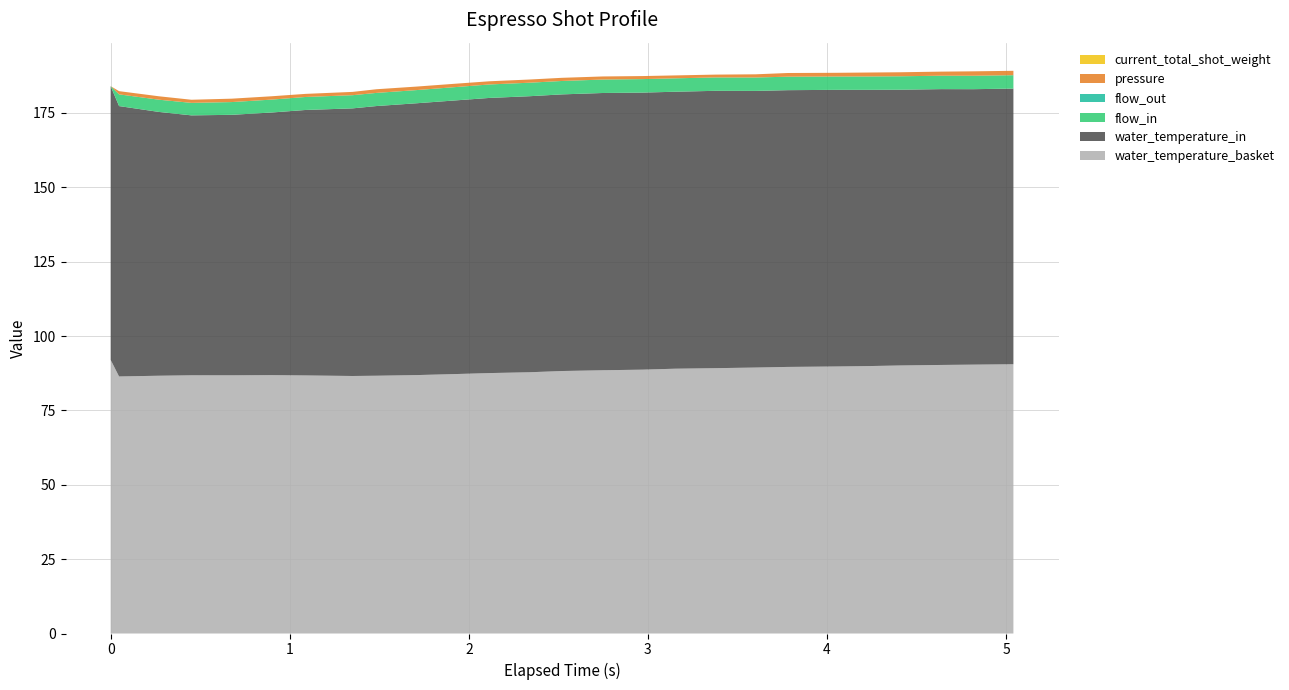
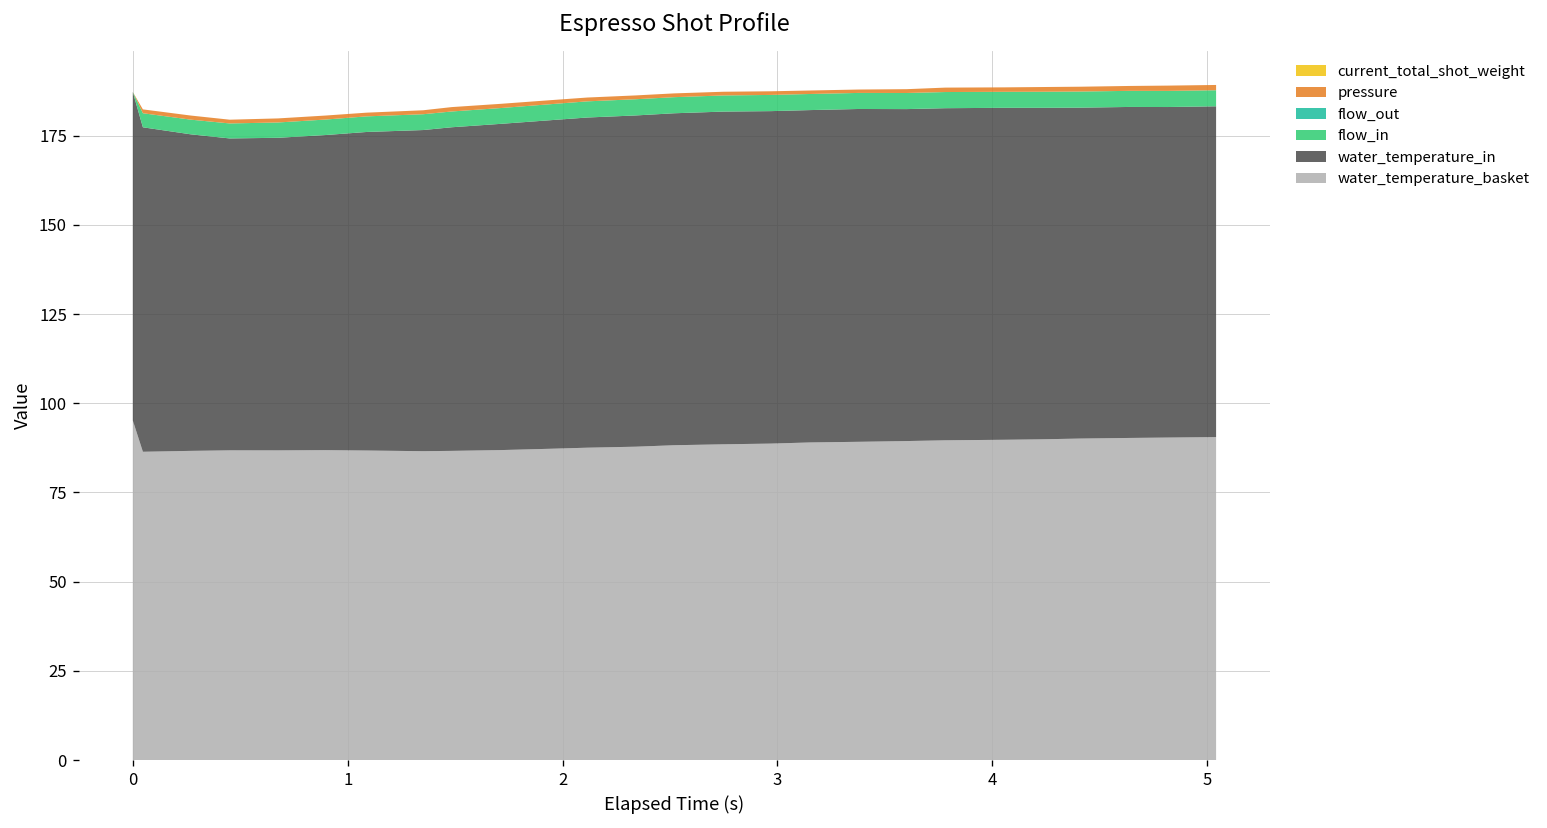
  {
    "water_temperature_basket": {
-     "0": 92
+     "0": 95
    }
  }
